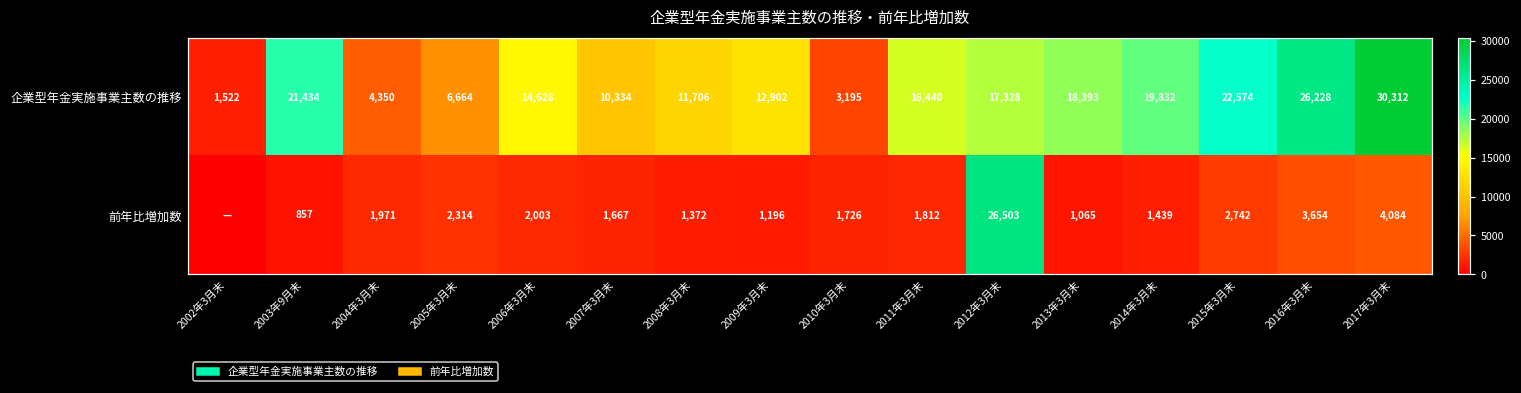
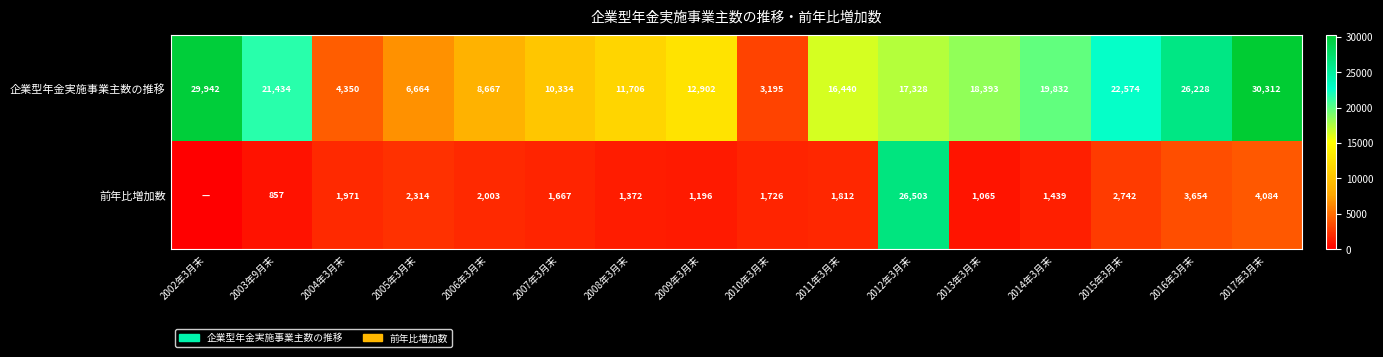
  {
    "企業型年金実施事業主数の推移": {
-     "2002年3月末": "1,522",
+     "2002年3月末": "29,942",
      "2003年9月末": "21,434",
      "2004年3月末": "4,350",
      "2005年3月末": "6,664",
-     "2006年3月末": "14,628",
+     "2006年3月末": "8,667",
      "2007年3月末": "10,334",
      "2008年3月末": "11,706",
      "2009年3月末": "12,902",
      "2010年3月末": "3,195",
      "2011年3月末": "16,440",
      "2012年3月末": "17,328",
      "2013年3月末": "18,393",
      "2014年3月末": "19,832",
      "2015年3月末": "22,574",
      "2016年3月末": "26,228",
      "2017年3月末": "30,312"
    },
    "前年比増加数": {
      "2003年9月末": "857",
      "2004年3月末": "1,971",
      "2005年3月末": "2,314",
      "2006年3月末": "2,003",
      "2007年3月末": "1,667",
      "2008年3月末": "1,372",
      "2009年3月末": "1,196",
      "2010年3月末": "1,726",
      "2011年3月末": "1,812",
      "2012年3月末": "26,503",
      "2013年3月末": "1,065",
      "2014年3月末": "1,439",
      "2015年3月末": "2,742",
      "2016年3月末": "3,654",
      "2017年3月末": "4,084"
    }
  }
